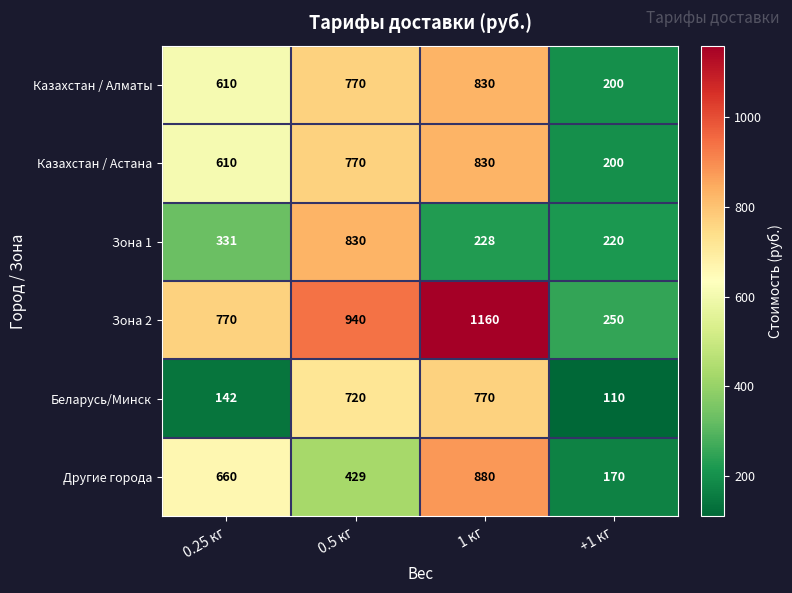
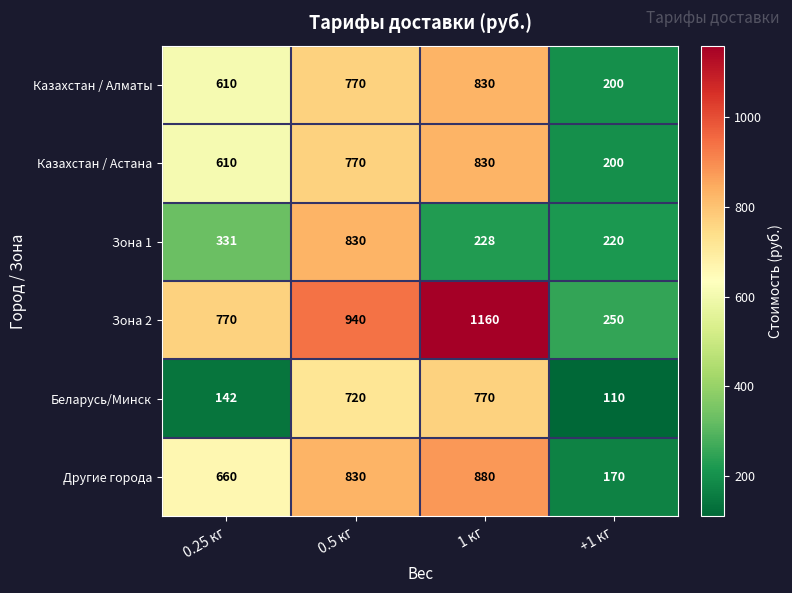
  {
    "Казахстан / Алматы": {
      "0.25 кг": 610,
      "0.5 кг": 770,
      "1 кг": 830,
      "+1 кг": 200
    },
    "Казахстан / Астана": {
      "0.25 кг": 610,
      "0.5 кг": 770,
      "1 кг": 830,
      "+1 кг": 200
    },
    "Зона 1": {
      "0.25 кг": 331,
      "0.5 кг": 830,
      "1 кг": 228,
      "+1 кг": 220
    },
    "Зона 2": {
      "0.25 кг": 770,
      "0.5 кг": 940,
      "1 кг": 1160,
      "+1 кг": 250
    },
    "Беларусь/Минск": {
      "0.25 кг": 142,
      "0.5 кг": 720,
      "1 кг": 770,
      "+1 кг": 110
    },
    "Другие города": {
      "0.25 кг": 660,
-     "0.5 кг": 429,
+     "0.5 кг": 830,
      "1 кг": 880,
      "+1 кг": 170
    }
  }
